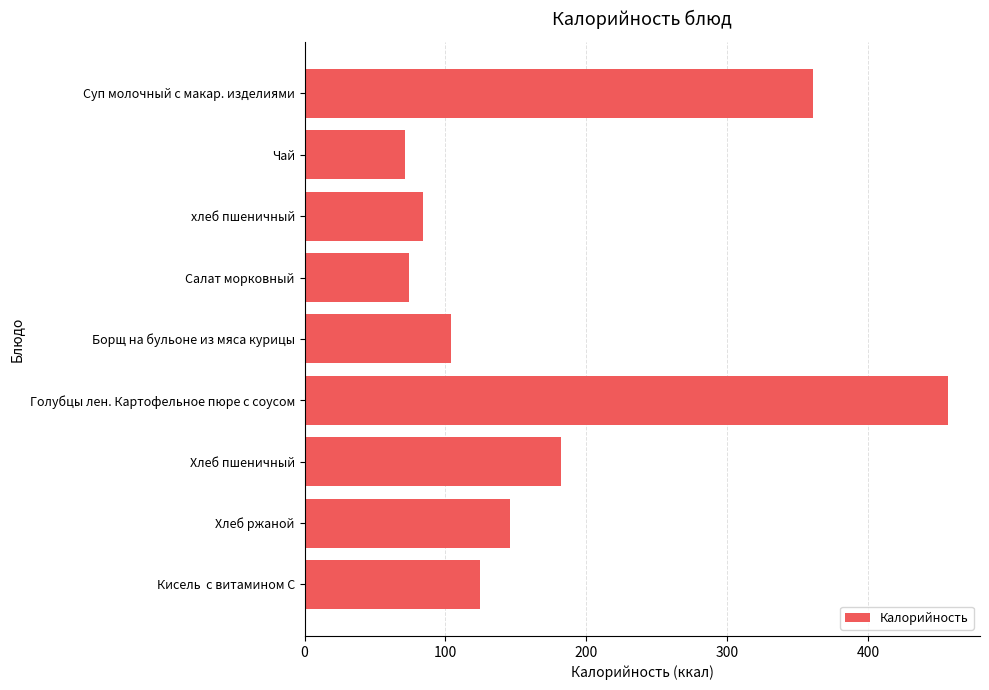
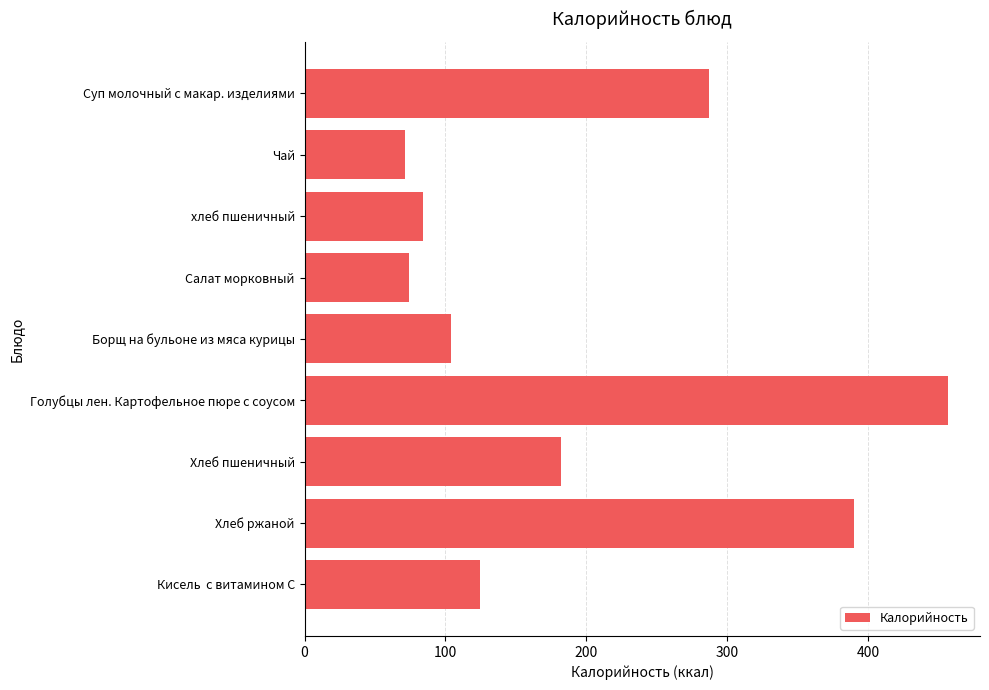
  {
-   "Суп молочный с макар. изделиями": 361,
+   "Суп молочный с макар. изделиями": 287,
    "Чай": 71,
    "хлеб пшеничный": 84,
    "Салат морковный": 74,
    "Борщ на бульоне из мяса курицы": 104,
    "Голубцы лен. Картофельное пюре с соусом": 457,
    "Хлеб пшеничный": 182,
-   "Хлеб ржаной": 146,
+   "Хлеб ржаной": 390,
    "Кисель с витамином С": 124
  }
